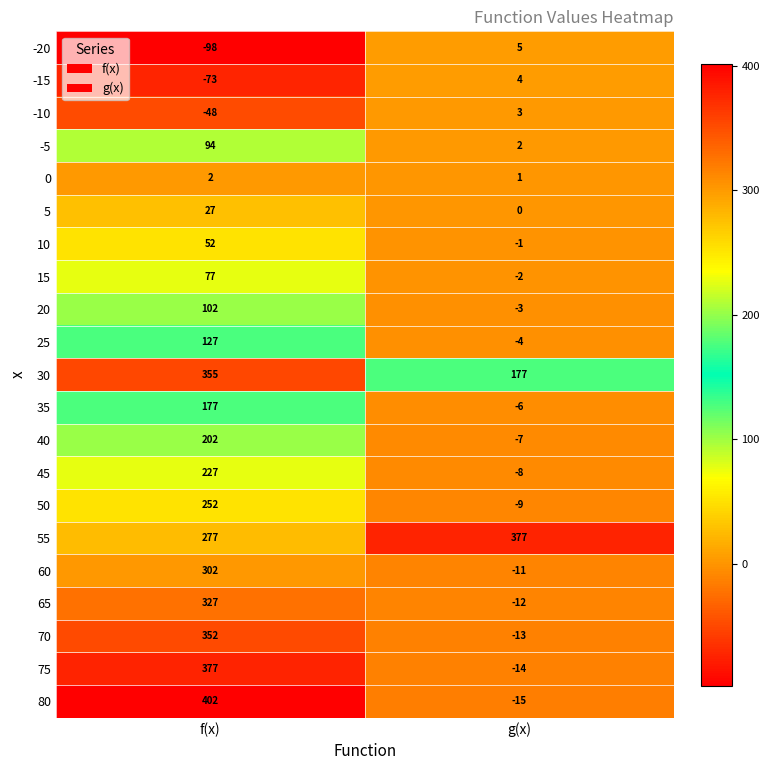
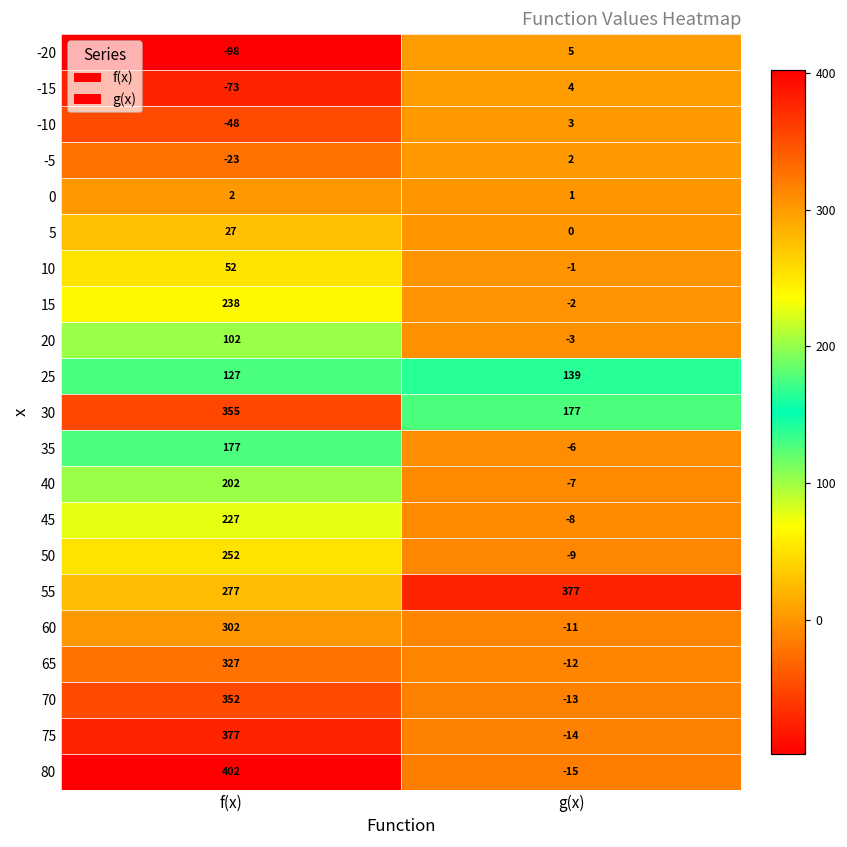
  {
    "-20": {
      "f(x)": -98,
      "g(x)": 5
    },
    "-15": {
      "f(x)": -73,
      "g(x)": 4
    },
    "-10": {
      "f(x)": -48,
      "g(x)": 3
    },
    "-5": {
-     "f(x)": 94,
+     "f(x)": -23,
      "g(x)": 2
    },
    "0": {
      "f(x)": 2,
      "g(x)": 1
    },
    "5": {
      "f(x)": 27,
      "g(x)": 0
    },
    "10": {
      "f(x)": 52,
      "g(x)": -1
    },
    "15": {
-     "f(x)": 77,
+     "f(x)": 238,
      "g(x)": -2
    },
    "20": {
      "f(x)": 102,
      "g(x)": -3
    },
    "25": {
      "f(x)": 127,
-     "g(x)": -4
+     "g(x)": 139
    },
    "30": {
      "f(x)": 355,
      "g(x)": 177
    },
    "35": {
      "f(x)": 177,
      "g(x)": -6
    },
    "40": {
      "f(x)": 202,
      "g(x)": -7
    },
    "45": {
      "f(x)": 227,
      "g(x)": -8
    },
    "50": {
      "f(x)": 252,
      "g(x)": -9
    },
    "55": {
      "f(x)": 277,
      "g(x)": 377
    },
    "60": {
      "f(x)": 302,
      "g(x)": -11
    },
    "65": {
      "f(x)": 327,
      "g(x)": -12
    },
    "70": {
      "f(x)": 352,
      "g(x)": -13
    },
    "75": {
      "f(x)": 377,
      "g(x)": -14
    },
    "80": {
      "f(x)": 402,
      "g(x)": -15
    }
  }
